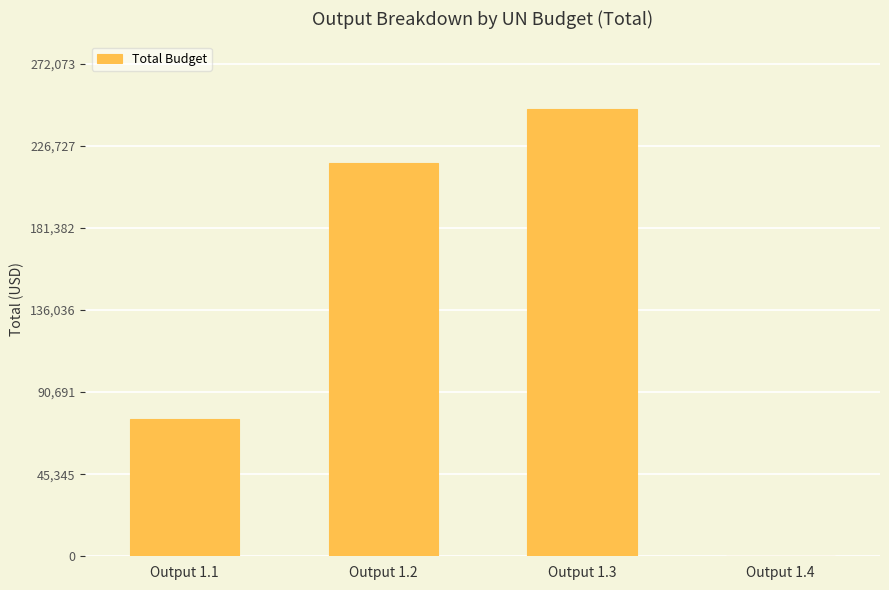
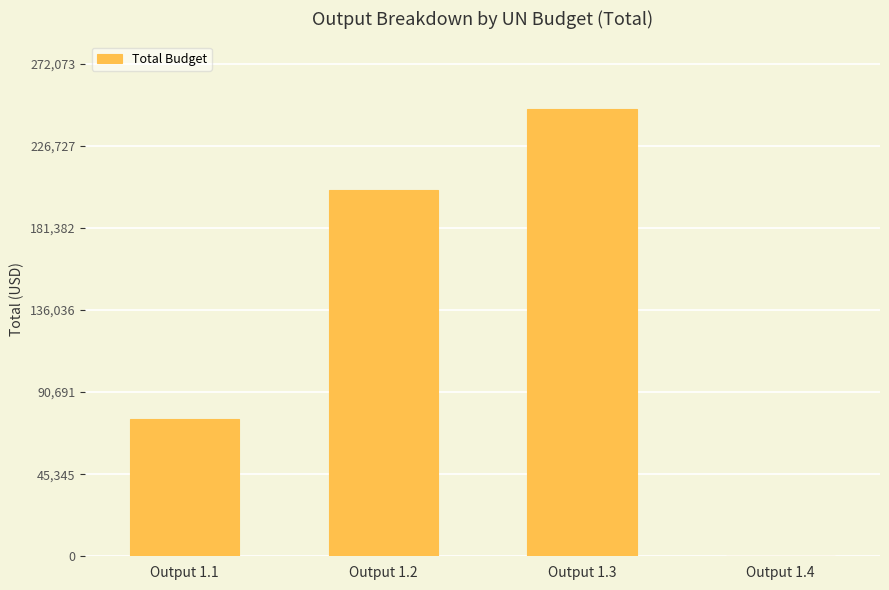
  {
    "Output 1.1": "76,000",
-   "Output 1.2": "217,000",
+   "Output 1.2": "202,000",
    "Output 1.3": "247,000",
    "Output 1.4": "0"
  }
